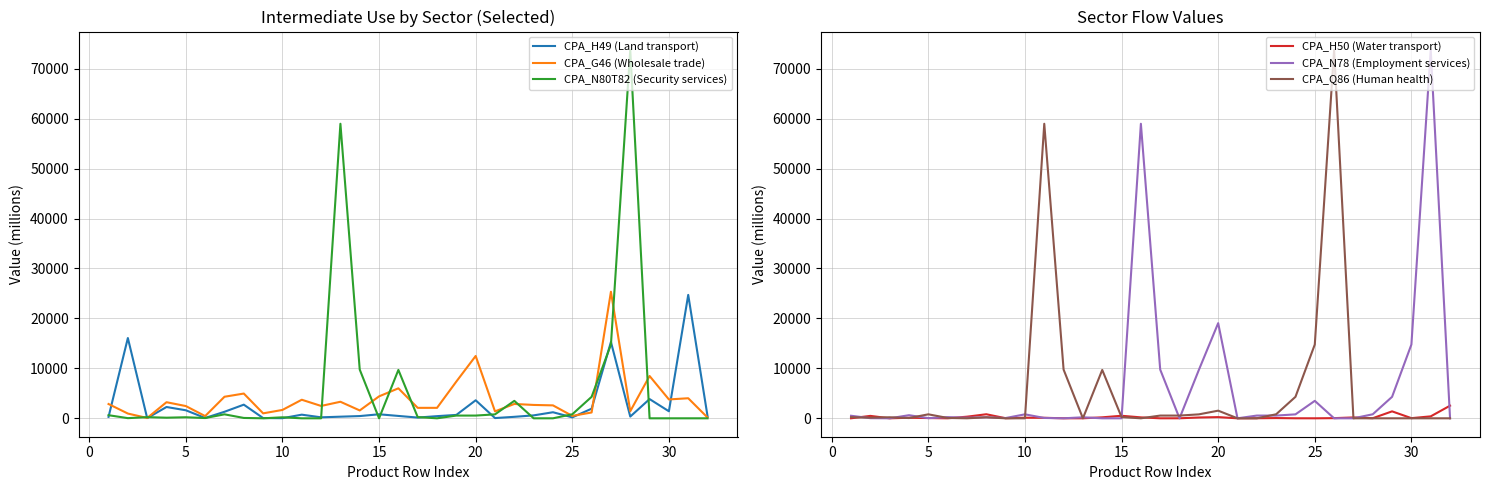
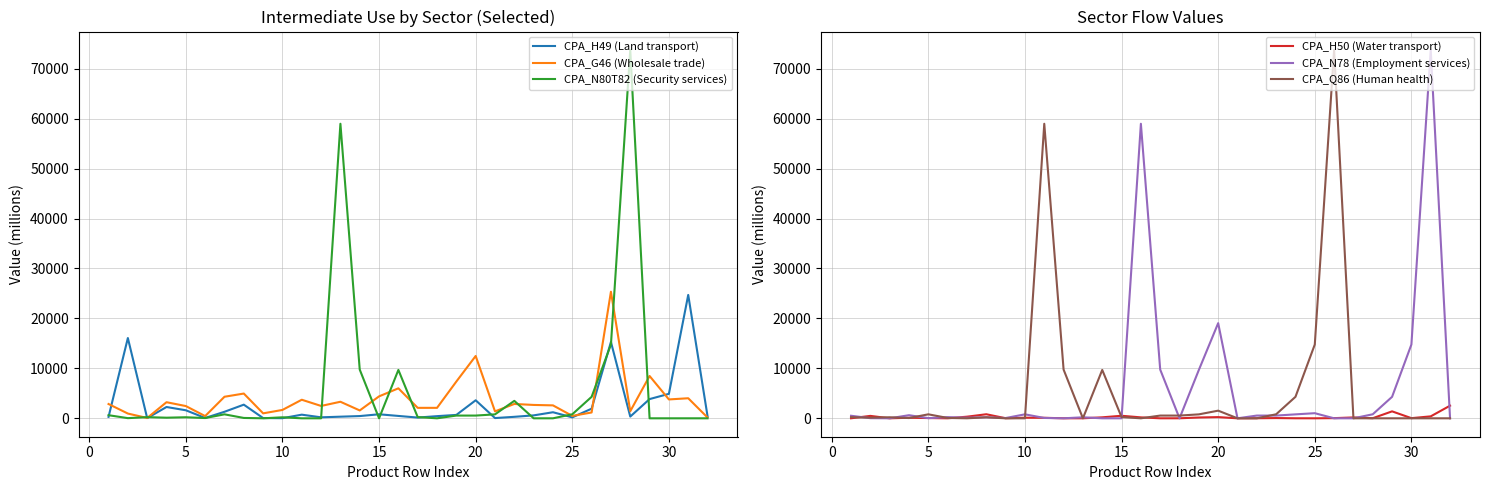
  {
    "Intermediate Use by Sector (Selected)": {
      "CPA_H49 (Land transport)": {
        "5": 2000,
        "15": 1000,
        "20": 4000,
-       "30": 1000
+       "30": 5000
      },
      "CPA_G46 (Wholesale trade)": {
        "5": 2000,
        "10": 2000,
        "15": 4000,
        "20": 12000,
        "30": 4000
      },
      "CPA_N80T82 (Security services)": {
        "5": 0,
        "15": 0,
        "20": 1000,
        "30": 0
      }
    },
    "Sector Flow Values": {
      "CPA_H50 (Water transport)": {
        "20": 0,
        "25": 0
      },
      "CPA_N78 (Employment services)": {
        "10": 1000,
        "20": 19000,
-       "25": 3000,
+       "25": 1000,
        "30": 15000
      },
      "CPA_Q86 (Human health)": {
        "5": 1000,
        "20": 2000,
        "25": 15000
      }
    }
  }
